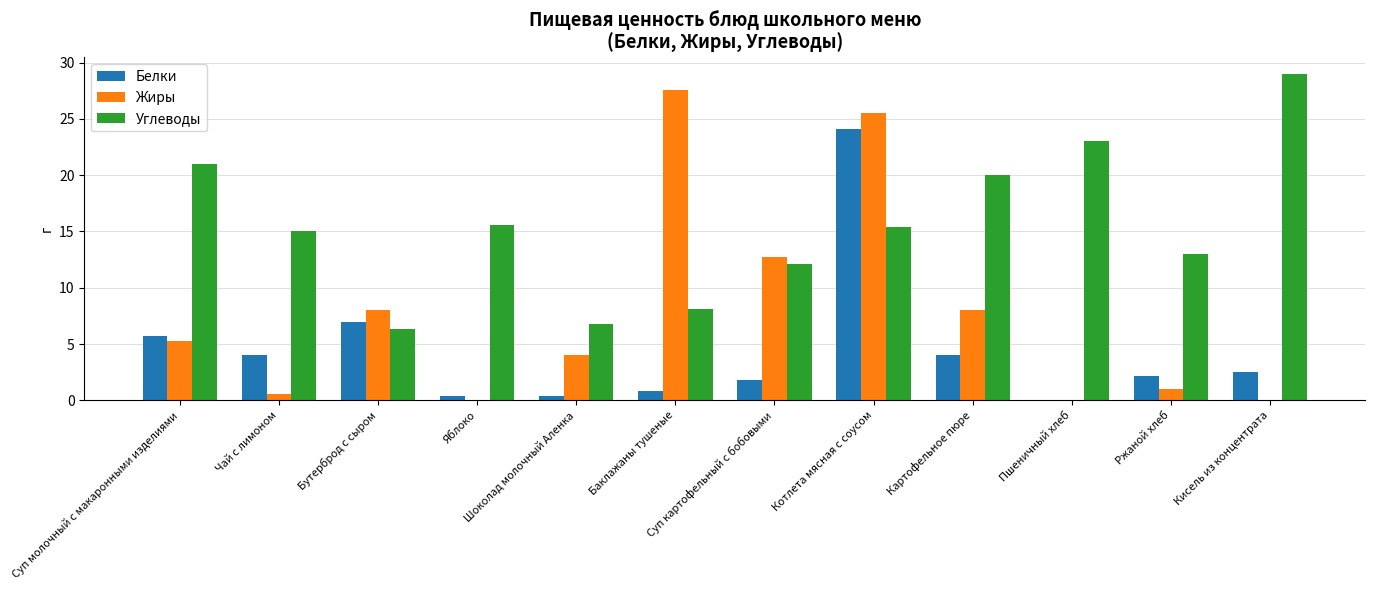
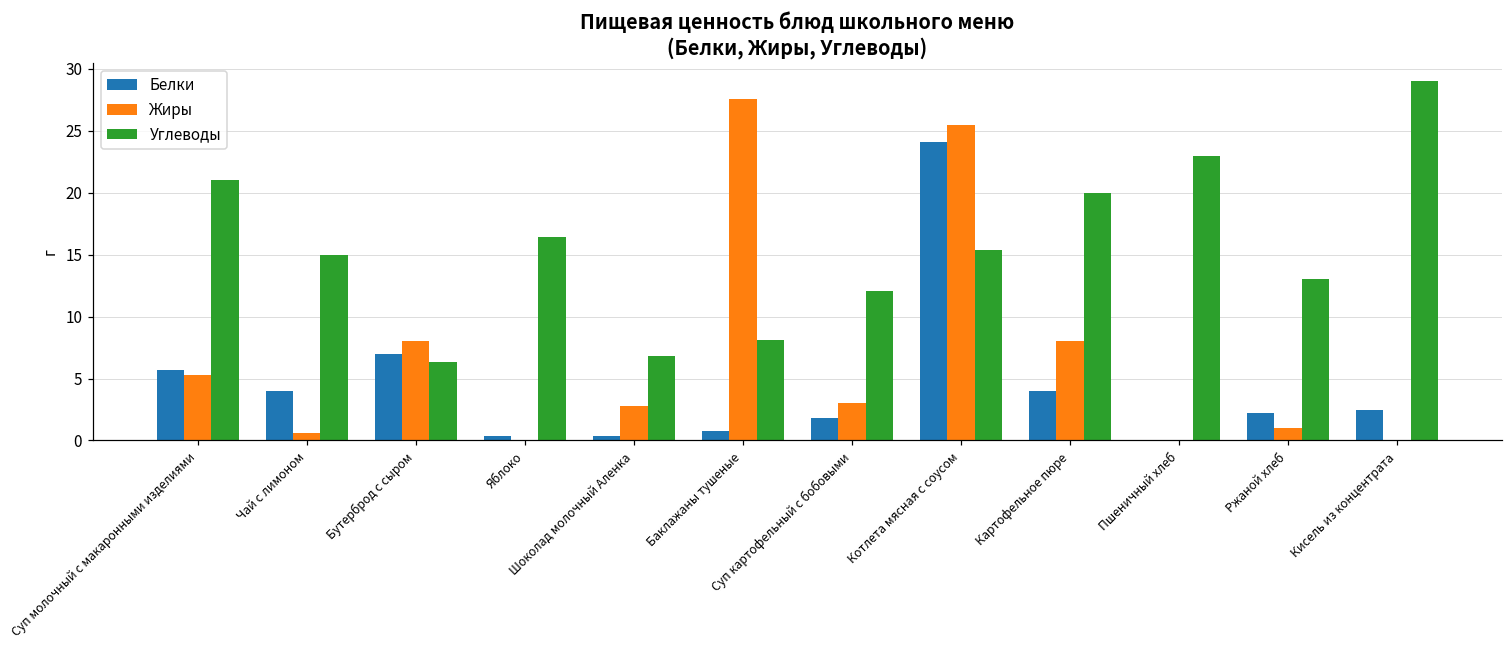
  {
    "Белки": {
      "Суп молочный с макаронными изделиями": 5.7,
      "Чай с лимоном": 4.0,
      "Бутерброд с сыром": 7.0,
      "Яблоко": 0.4,
      "Шоколад молочный Аленка": 0.4,
      "Баклажаны тушеные": 0.8,
      "Суп картофельный с бобовыми": 1.8,
      "Котлета мясная с соусом": 24.1,
      "Картофельное пюре": 4.0,
      "Пшеничный хлеб": 0.0,
      "Ржаной хлеб": 2.2,
      "Кисель из концентрата": 2.5
    },
    "Жиры": {
      "Суп молочный с макаронными изделиями": 5.3,
      "Чай с лимоном": 0.6,
      "Бутерброд с сыром": 8.0,
      "Яблоко": 0.0,
-     "Шоколад молочный Аленка": 4.0,
+     "Шоколад молочный Аленка": 2.8,
      "Баклажаны тушеные": 27.6,
-     "Суп картофельный с бобовыми": 12.7,
+     "Суп картофельный с бобовыми": 3.0,
      "Котлета мясная с соусом": 25.5,
      "Картофельное пюре": 8.0,
      "Пшеничный хлеб": 0.0,
      "Ржаной хлеб": 1.0,
      "Кисель из концентрата": 0.0
    },
    "Углеводы": {
      "Суп молочный с макаронными изделиями": 21.0,
      "Чай с лимоном": 15.0,
      "Бутерброд с сыром": 6.3,
-     "Яблоко": 15.6,
+     "Яблоко": 16.4,
      "Шоколад молочный Аленка": 6.8,
      "Баклажаны тушеные": 8.1,
      "Суп картофельный с бобовыми": 12.1,
      "Котлета мясная с соусом": 15.4,
      "Картофельное пюре": 20.0,
      "Пшеничный хлеб": 23.0,
      "Ржаной хлеб": 13.0,
      "Кисель из концентрата": 29.0
    }
  }
